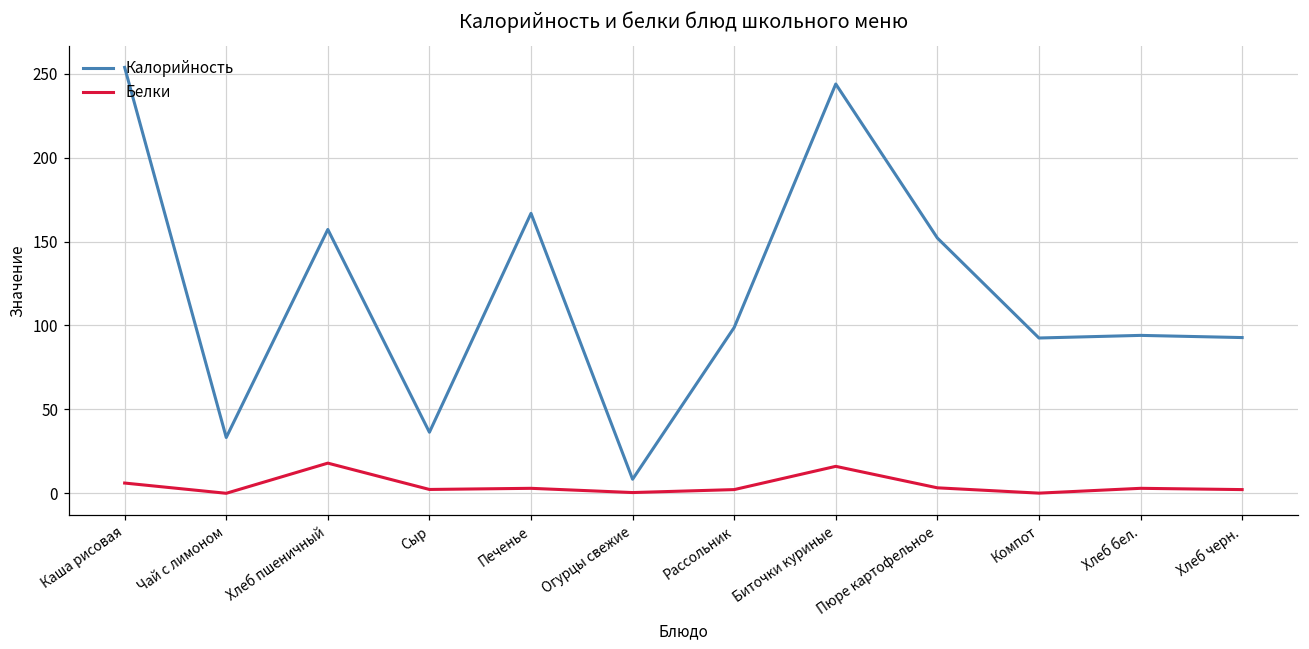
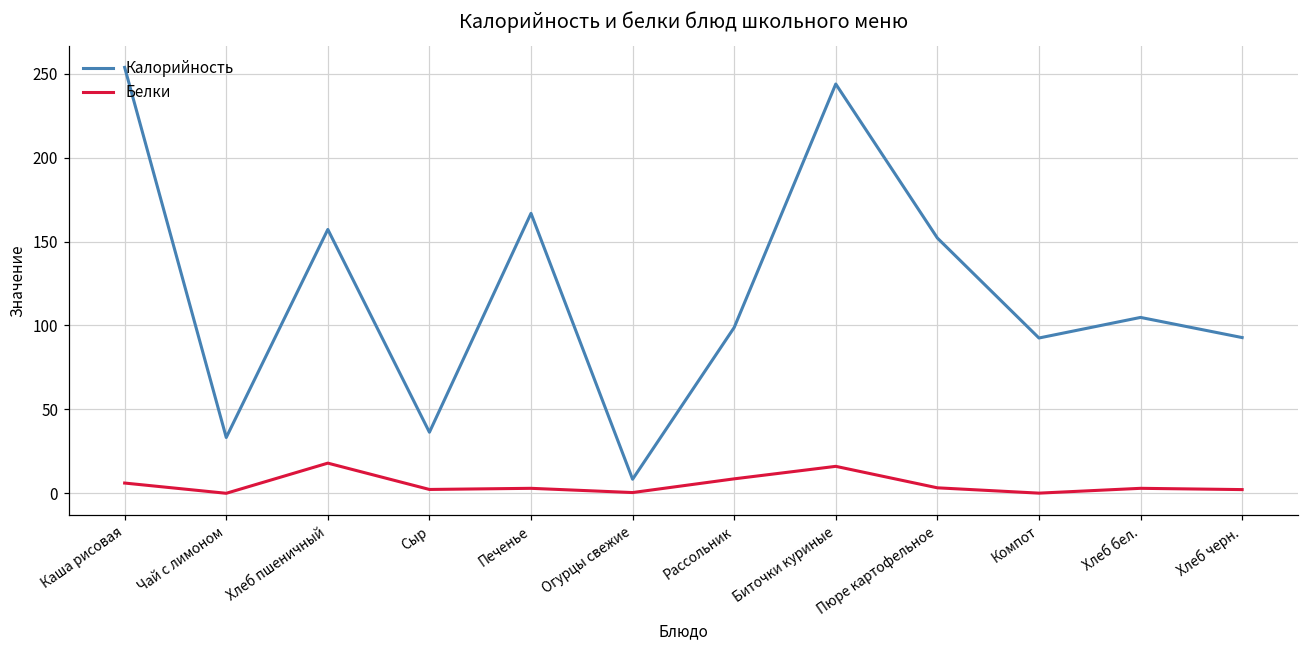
  {
    "Калорийность": {
      "Каша рисовая": 254,
      "Чай с лимоном": 33,
      "Хлеб пшеничный": 157,
      "Сыр": 36,
      "Печенье": 167,
      "Огурцы свежие": 8,
      "Рассольник": 99,
      "Биточки куриные": 244,
      "Пюре картофельное": 152,
      "Компот": 93,
-     "Хлеб бел.": 94,
+     "Хлеб бел.": 105,
      "Хлеб черн.": 93
    },
    "Белки": {
      "Каша рисовая": 6,
      "Чай с лимоном": 0,
      "Хлеб пшеничный": 18,
      "Сыр": 2,
      "Печенье": 3,
      "Огурцы свежие": 0,
-     "Рассольник": 2,
+     "Рассольник": 9,
      "Биточки куриные": 16,
      "Пюре картофельное": 3,
      "Компот": 0,
      "Хлеб бел.": 3,
      "Хлеб черн.": 2
    }
  }
